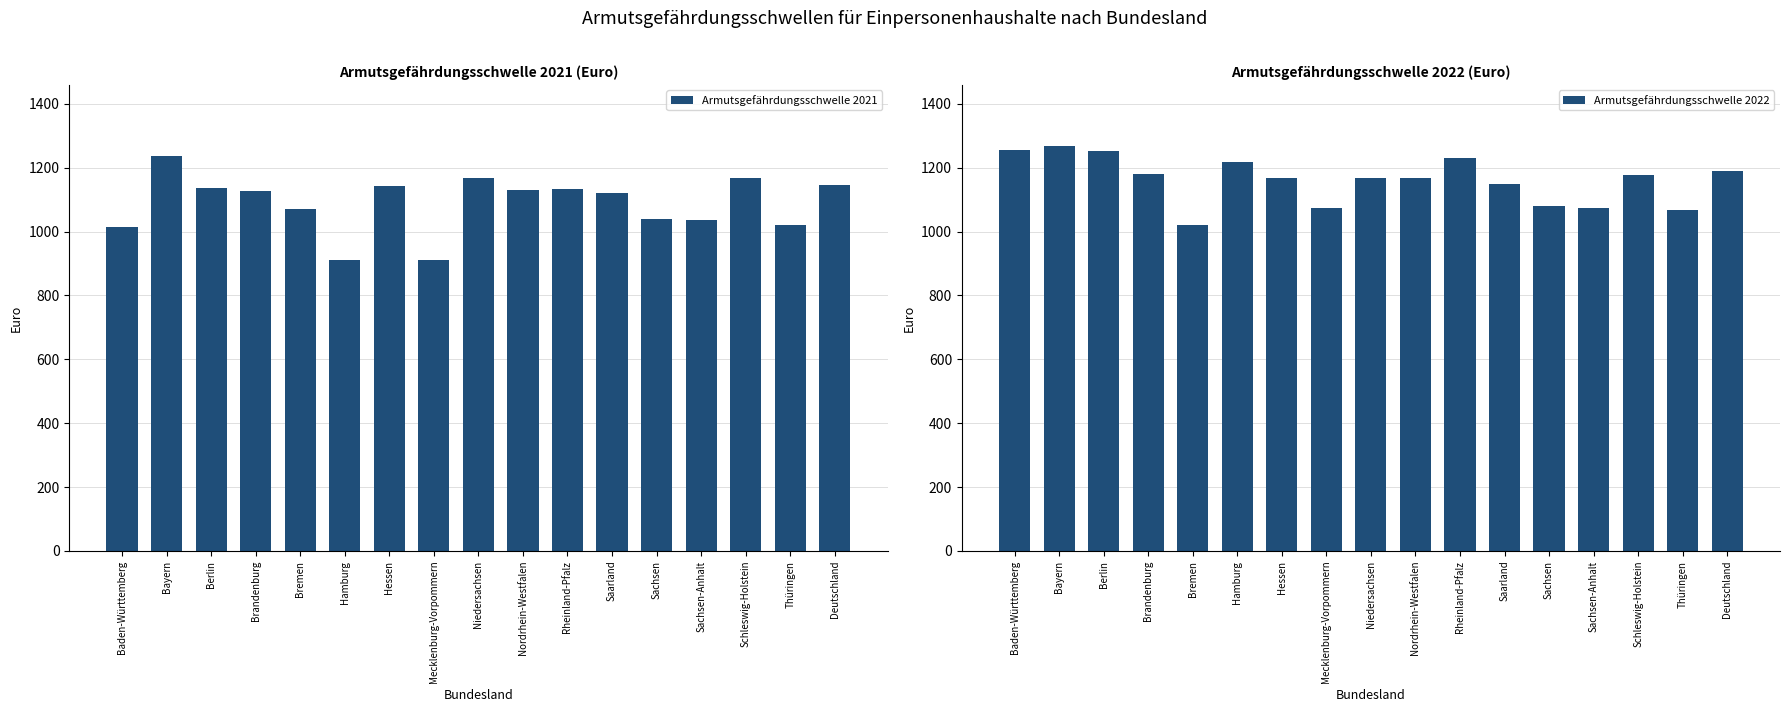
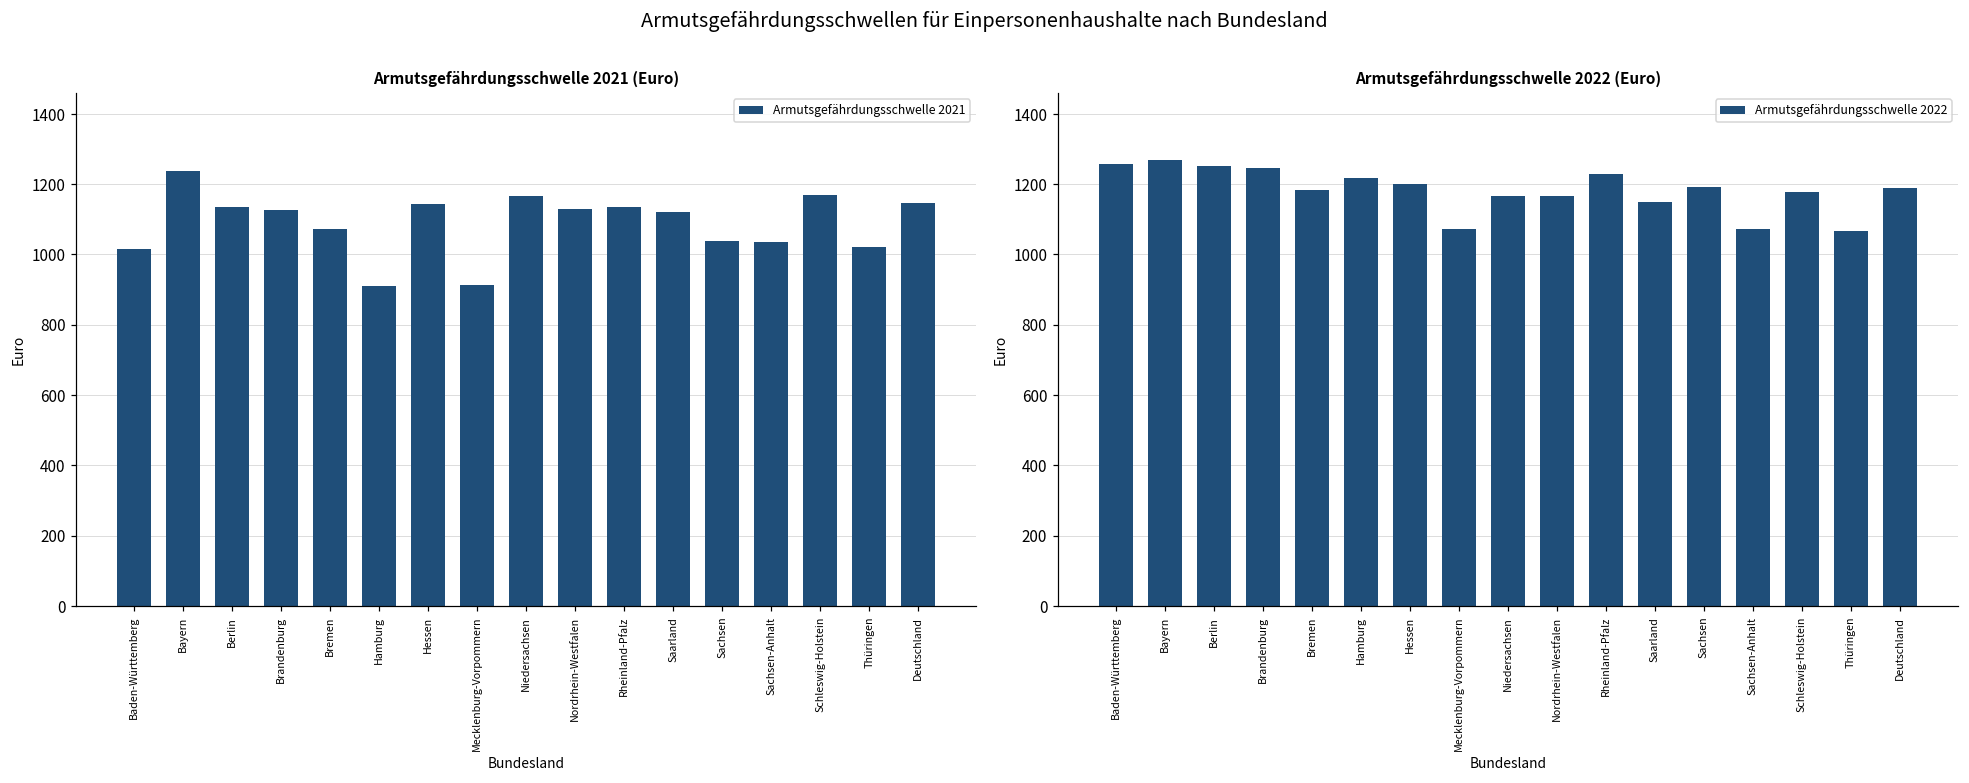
  {
    "Armutsgefährdungsschwelle 2021 (Euro)": {
      "Baden-Württemberg": 1010,
      "Bayern": 1240,
      "Berlin": 1140,
      "Brandenburg": 1130,
      "Bremen": 1070,
      "Hamburg": 910,
      "Hessen": 1140,
      "Mecklenburg-Vorpommern": 910,
      "Niedersachsen": 1170,
      "Nordrhein-Westfalen": 1130,
      "Rheinland-Pfalz": 1130,
      "Saarland": 1120,
      "Sachsen": 1040,
      "Sachsen-Anhalt": 1040,
      "Schleswig-Holstein": 1170,
      "Thüringen": 1020,
      "Deutschland": 1150
    },
    "Armutsgefährdungsschwelle 2022 (Euro)": {
      "Baden-Württemberg": 1260,
      "Bayern": 1270,
      "Berlin": 1250,
-     "Brandenburg": 1180,
-     "Bremen": 1020,
+     "Brandenburg": 1240,
+     "Bremen": 1180,
      "Hamburg": 1220,
-     "Hessen": 1170,
+     "Hessen": 1200,
      "Mecklenburg-Vorpommern": 1070,
      "Niedersachsen": 1170,
      "Nordrhein-Westfalen": 1170,
      "Rheinland-Pfalz": 1230,
      "Saarland": 1150,
-     "Sachsen": 1080,
+     "Sachsen": 1190,
      "Sachsen-Anhalt": 1070,
      "Schleswig-Holstein": 1180,
      "Thüringen": 1070,
      "Deutschland": 1190
    }
  }
